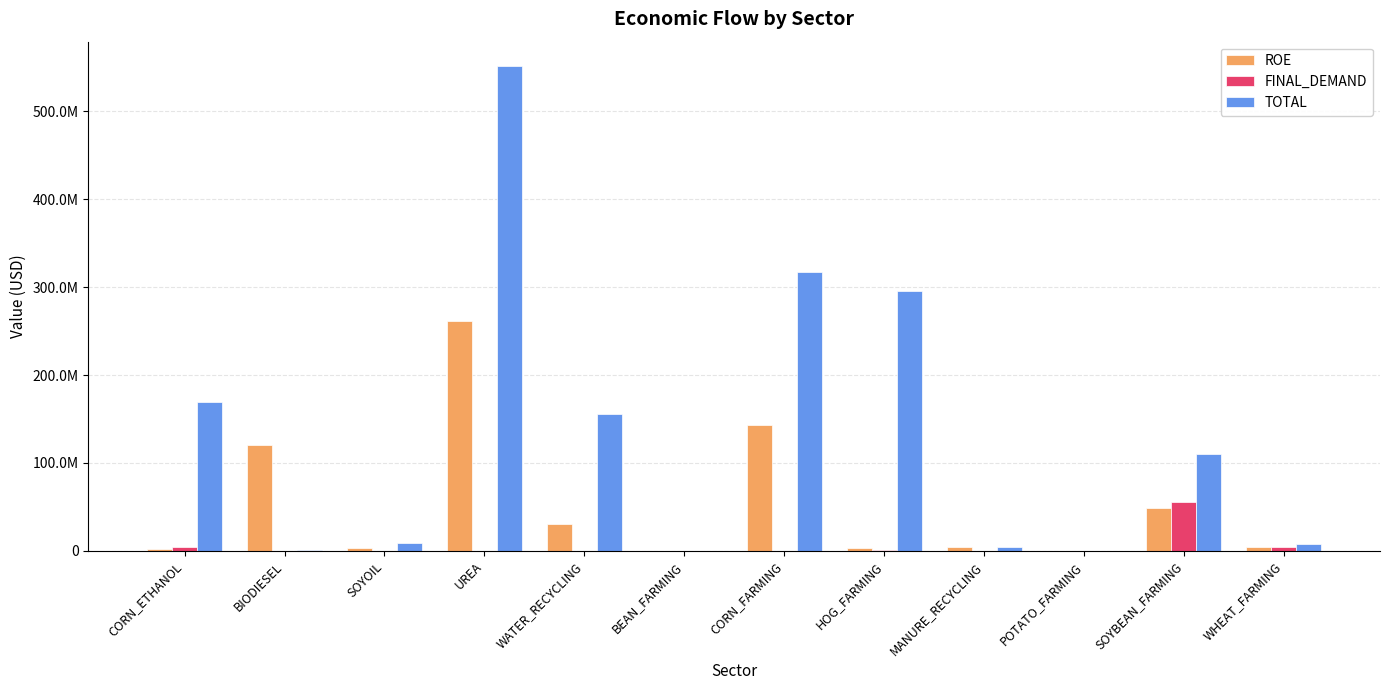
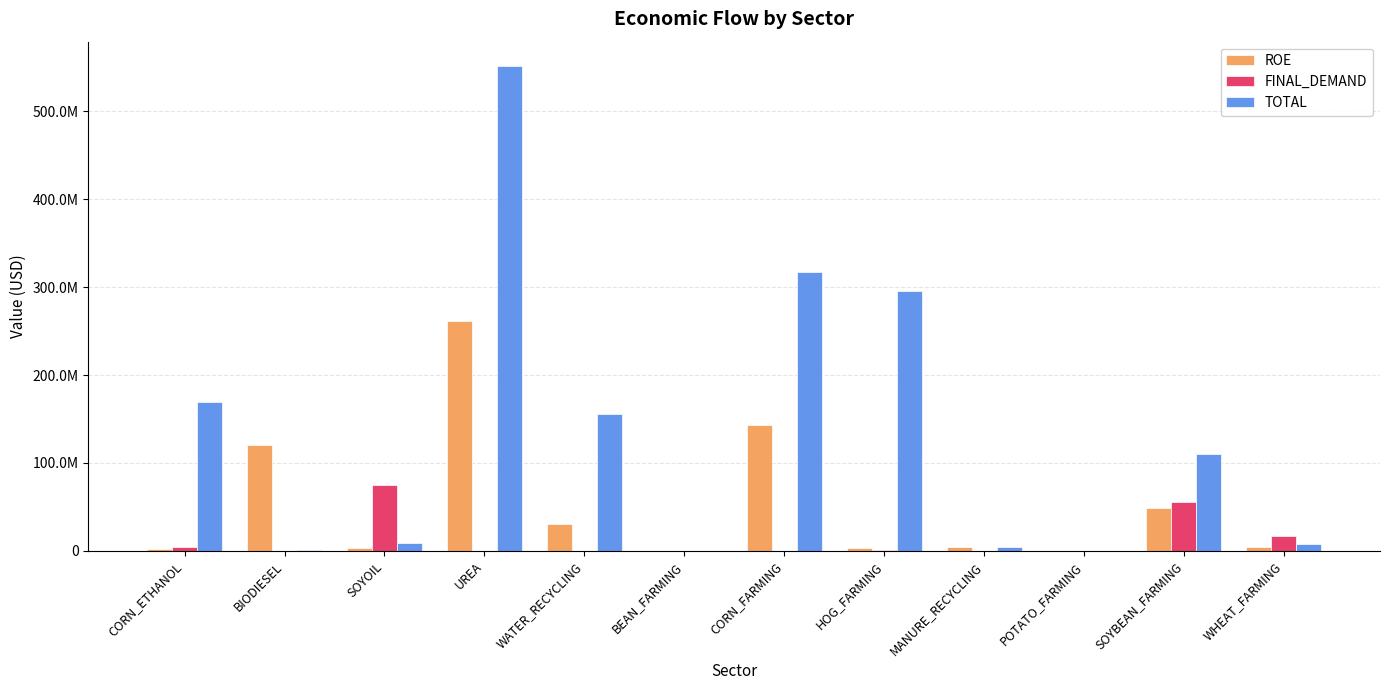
  {
    "ROE": {
      "BIODIESEL": 120000000,
      "SOYOIL": 0,
      "UREA": 260000000,
      "WATER_RECYCLING": 30000000,
      "CORN_FARMING": 140000000,
      "HOG_FARMING": 0,
      "MANURE_RECYCLING": 0,
      "SOYBEAN_FARMING": 50000000,
      "WHEAT_FARMING": 0
    },
    "FINAL_DEMAND": {
      "CORN_ETHANOL": 0,
-     "SOYOIL": 0,
+     "SOYOIL": 80000000,
      "UREA": 0,
      "WATER_RECYCLING": 0,
      "CORN_FARMING": 0,
      "SOYBEAN_FARMING": 60000000,
-     "WHEAT_FARMING": 0
+     "WHEAT_FARMING": 20000000
    },
    "TOTAL": {
      "CORN_ETHANOL": 170000000,
      "SOYOIL": 10000000,
      "UREA": 550000000,
      "WATER_RECYCLING": 160000000,
      "CORN_FARMING": 320000000,
      "HOG_FARMING": 300000000,
      "MANURE_RECYCLING": 0,
      "SOYBEAN_FARMING": 110000000,
      "WHEAT_FARMING": 10000000
    }
  }
